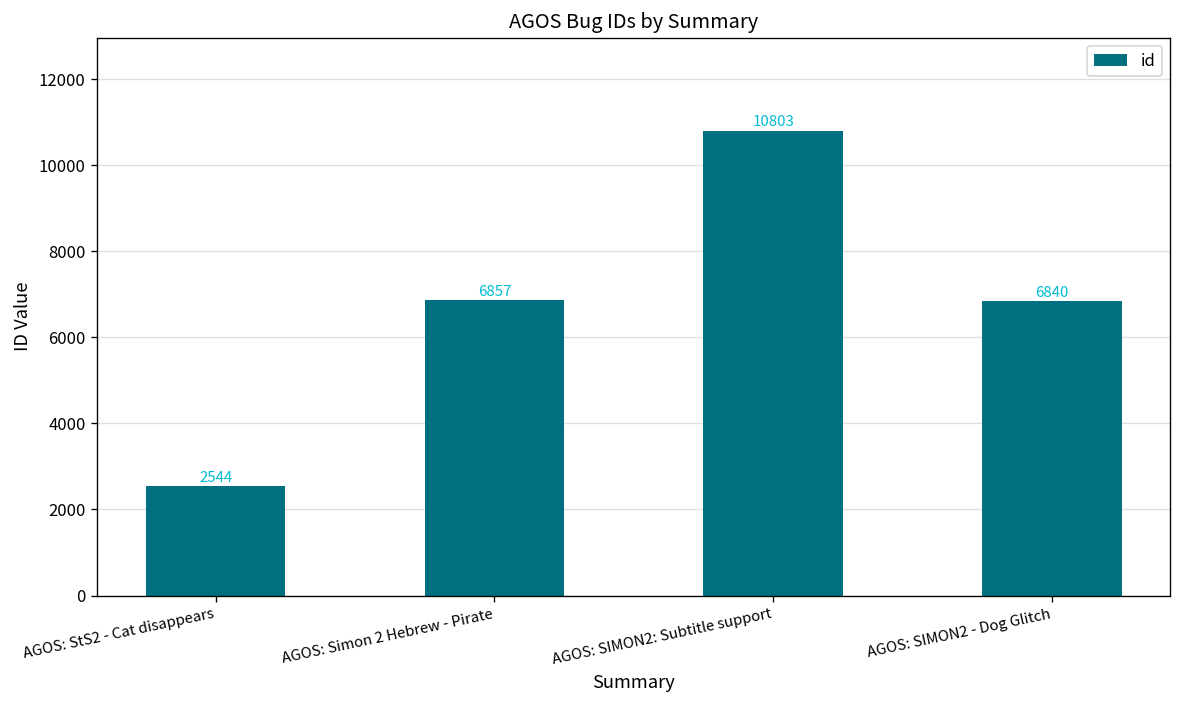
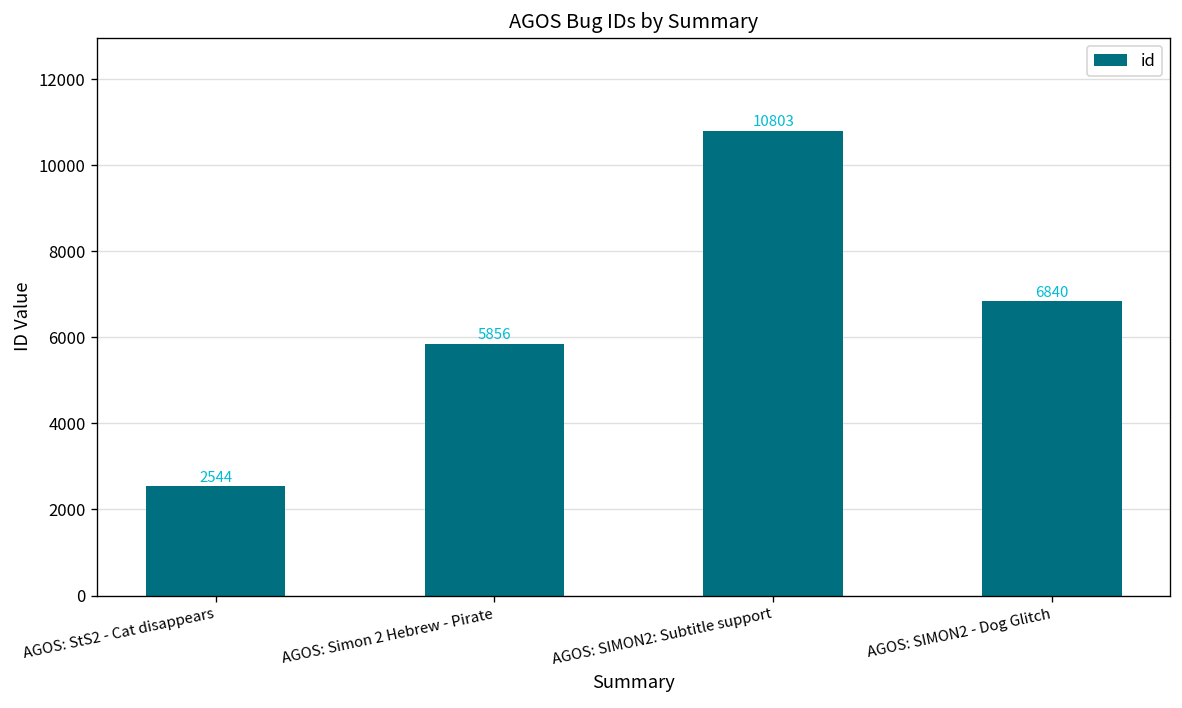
  {
    "AGOS: StS2 - Cat disappears": 2544,
-   "AGOS: Simon 2 Hebrew - Pirate": 6857,
+   "AGOS: Simon 2 Hebrew - Pirate": 5856,
    "AGOS: SIMON2: Subtitle support": 10803,
    "AGOS: SIMON2 - Dog Glitch": 6840
  }
